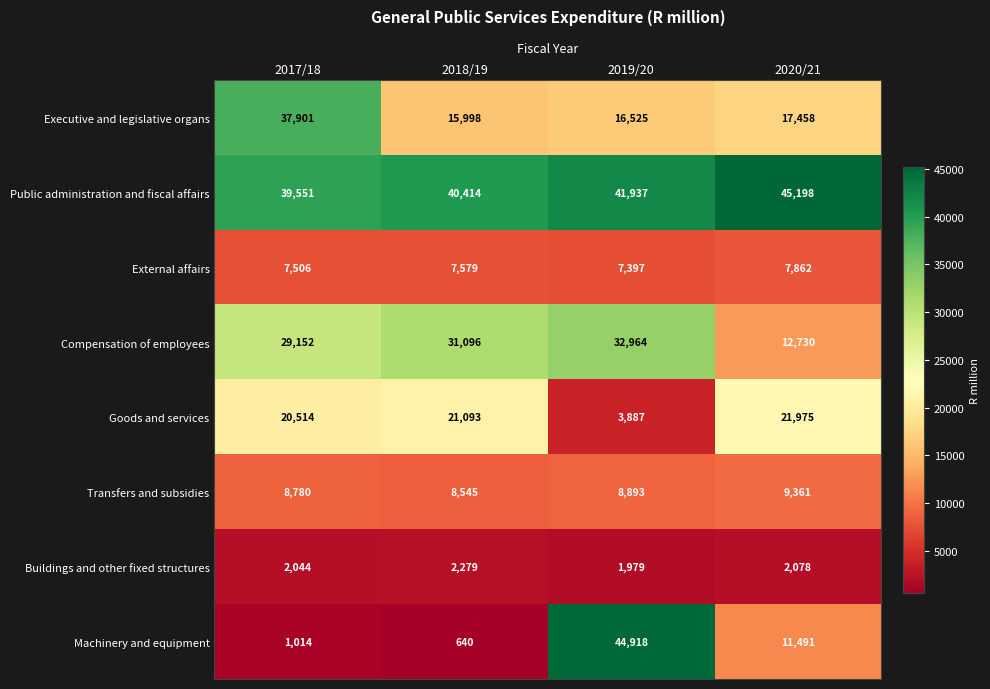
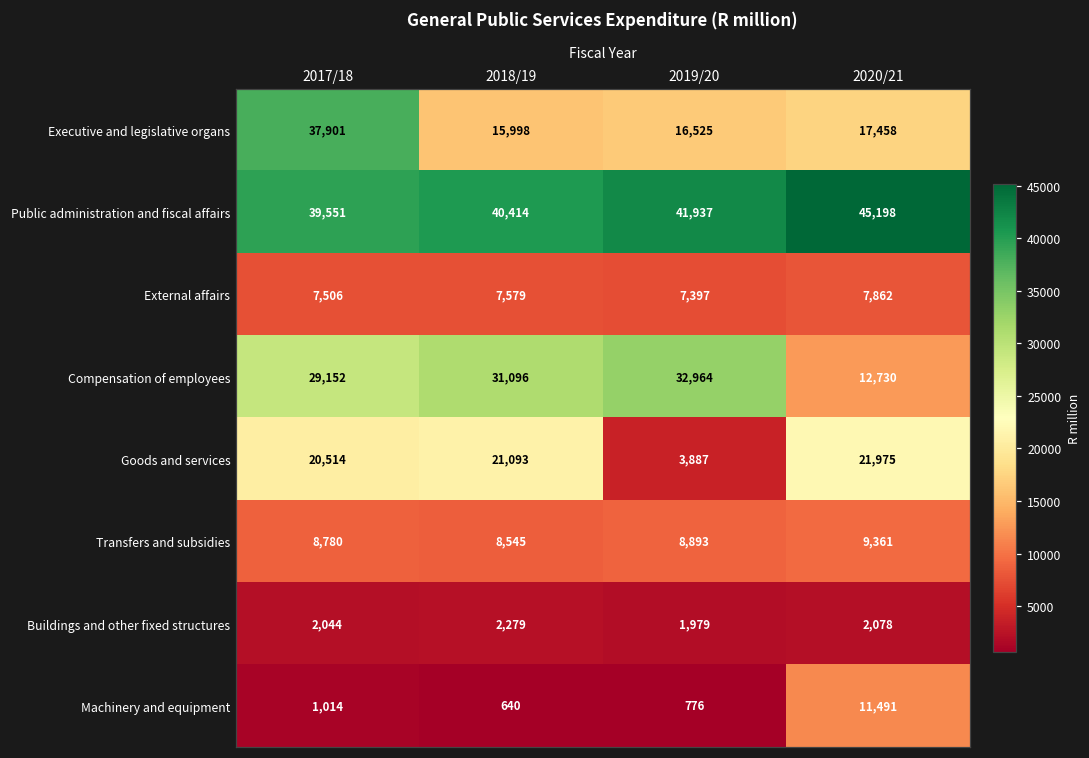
  {
    "Executive and legislative organs": {
      "2017/18": "37,901",
      "2018/19": "15,998",
      "2019/20": "16,525",
      "2020/21": "17,458"
    },
    "Public administration and fiscal affairs": {
      "2017/18": "39,551",
      "2018/19": "40,414",
      "2019/20": "41,937",
      "2020/21": "45,198"
    },
    "External affairs": {
      "2017/18": "7,506",
      "2018/19": "7,579",
      "2019/20": "7,397",
      "2020/21": "7,862"
    },
    "Compensation of employees": {
      "2017/18": "29,152",
      "2018/19": "31,096",
      "2019/20": "32,964",
      "2020/21": "12,730"
    },
    "Goods and services": {
      "2017/18": "20,514",
      "2018/19": "21,093",
      "2019/20": "3,887",
      "2020/21": "21,975"
    },
    "Transfers and subsidies": {
      "2017/18": "8,780",
      "2018/19": "8,545",
      "2019/20": "8,893",
      "2020/21": "9,361"
    },
    "Buildings and other fixed structures": {
      "2017/18": "2,044",
      "2018/19": "2,279",
      "2019/20": "1,979",
      "2020/21": "2,078"
    },
    "Machinery and equipment": {
      "2017/18": "1,014",
      "2018/19": "640",
-     "2019/20": "44,918",
+     "2019/20": "776",
      "2020/21": "11,491"
    }
  }
